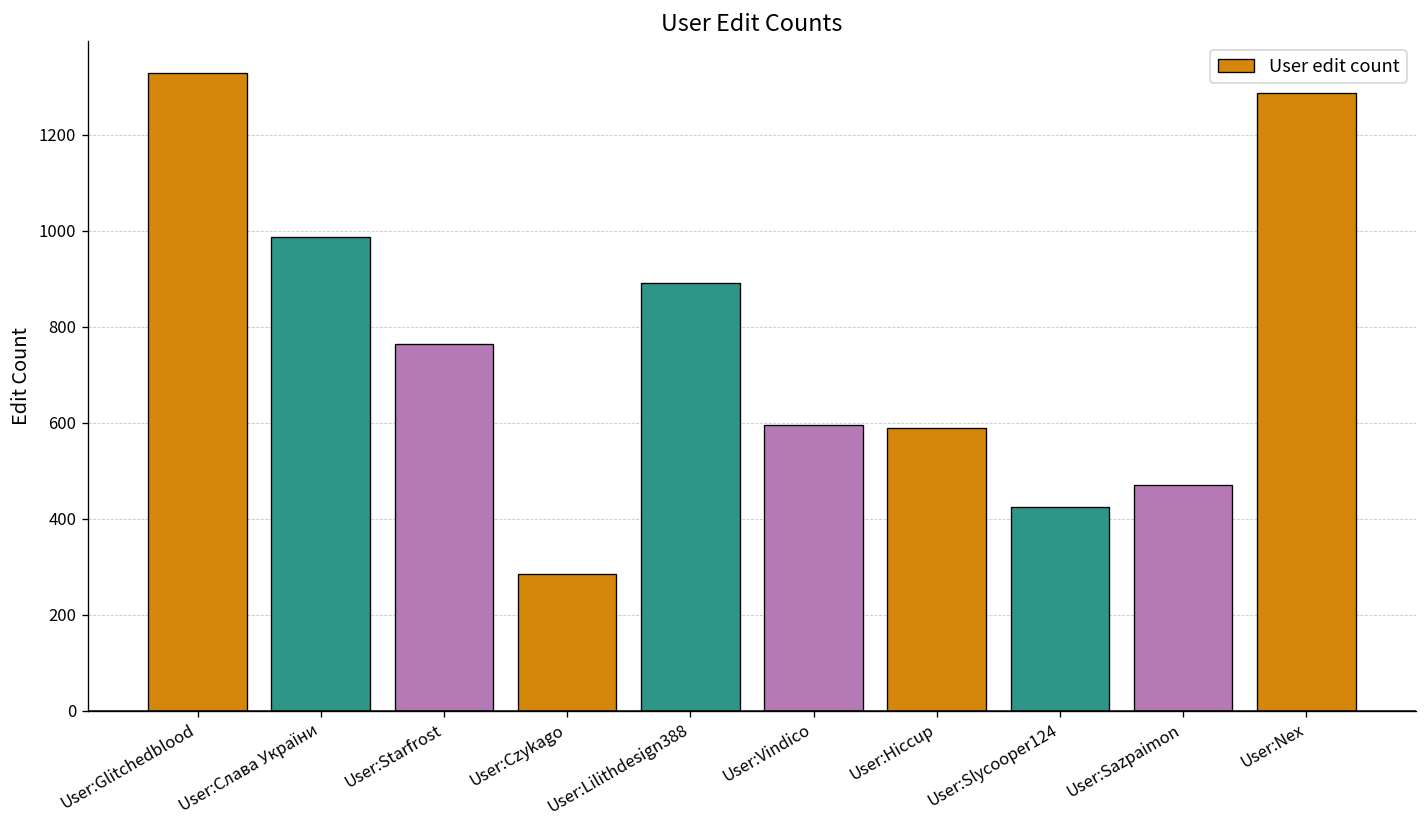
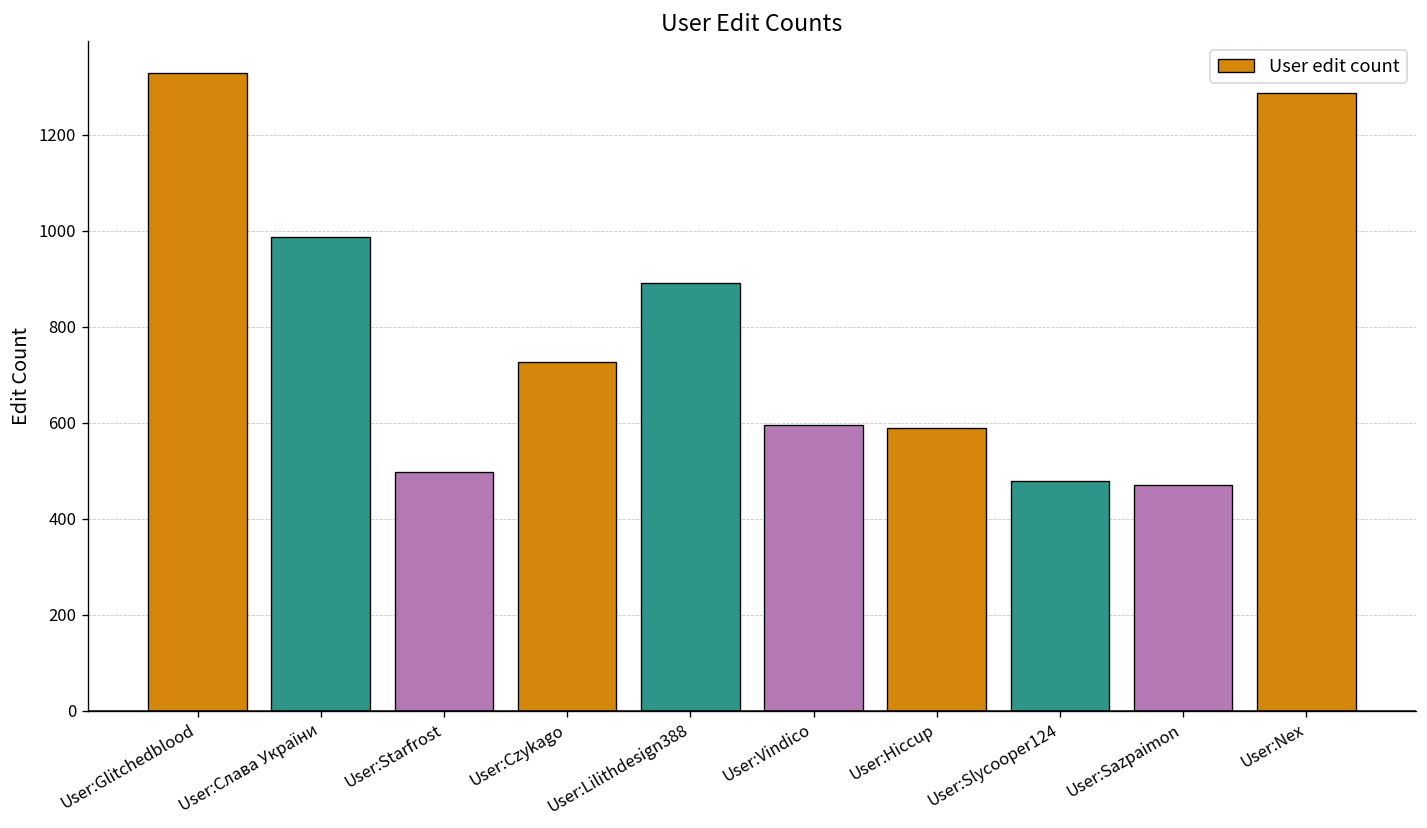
  {
    "User:Glitchedblood": 1330,
    "User:Слава України": 990,
-   "User:Starfrost": 770,
-   "User:Czykago": 280,
+   "User:Starfrost": 500,
+   "User:Czykago": 730,
    "User:Lilithdesign388": 890,
    "User:Vindico": 600,
    "User:Hiccup": 590,
-   "User:Slycooper124": 430,
+   "User:Slycooper124": 480,
    "User:Sazpaimon": 470,
    "User:Nex": 1290
  }
